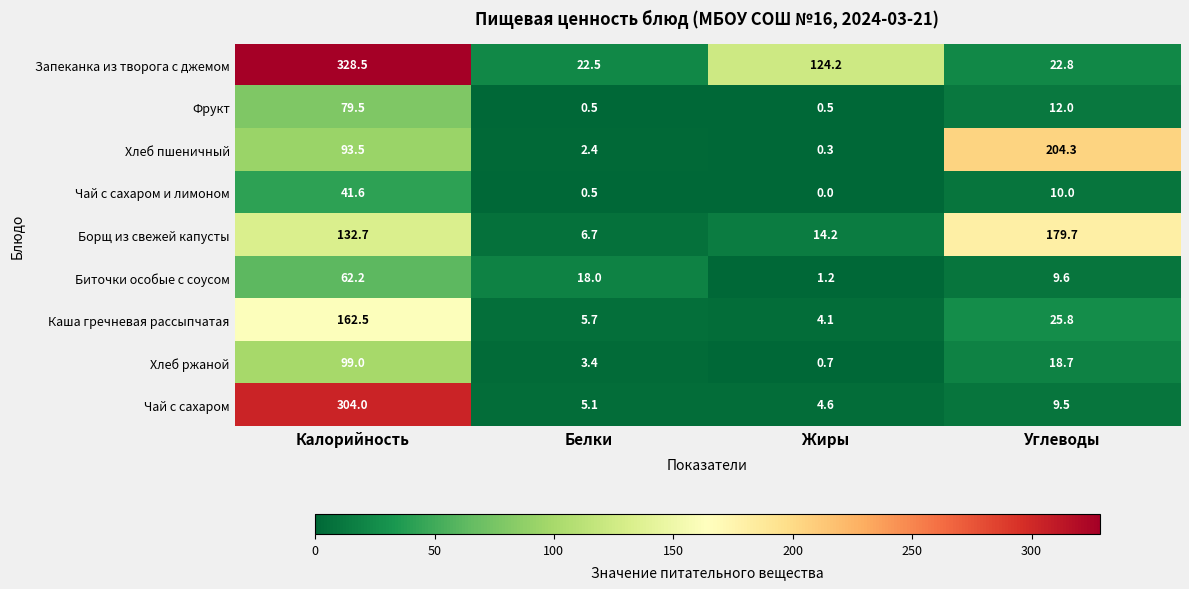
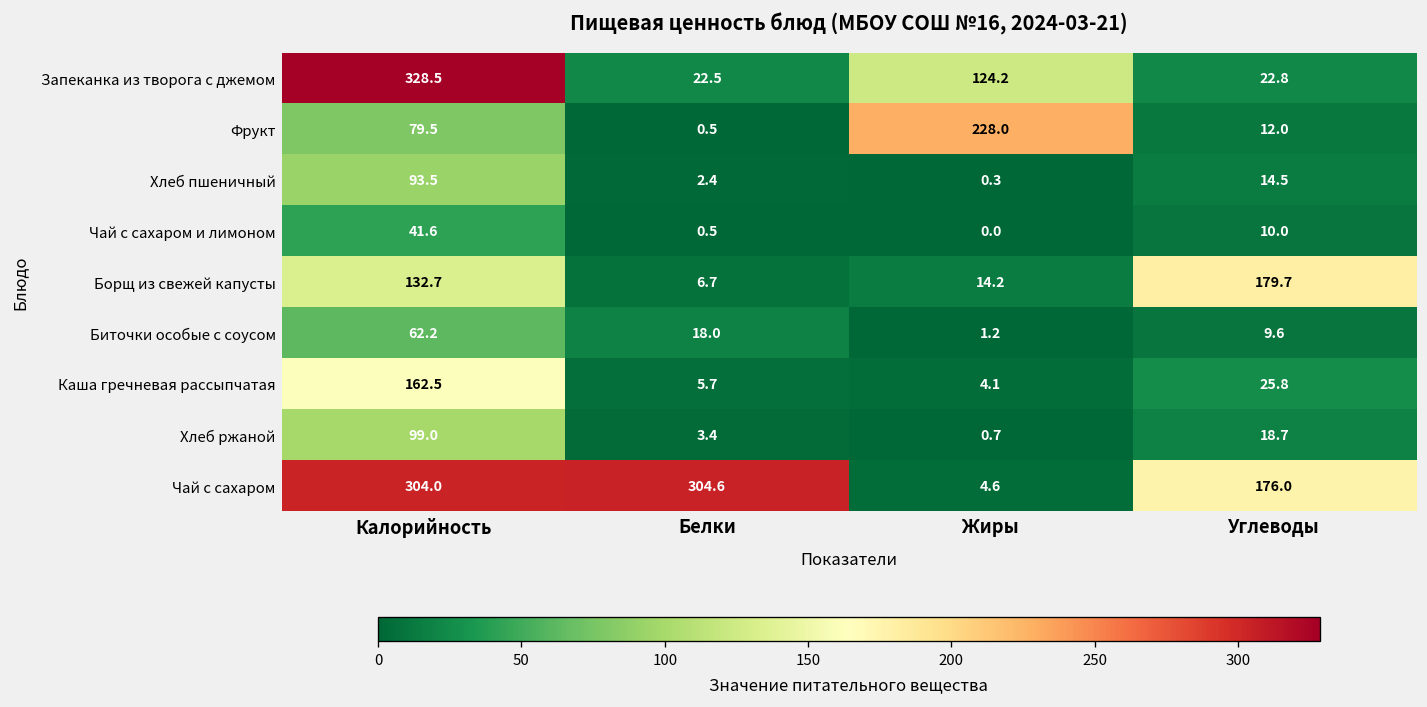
  {
    "Запеканка из творога с джемом": {
      "Калорийность": 328.5,
      "Белки": 22.5,
      "Жиры": 124.2,
      "Углеводы": 22.8
    },
    "Фрукт": {
      "Калорийность": 79.5,
      "Белки": 0.5,
-     "Жиры": 0.5,
+     "Жиры": 228.0,
      "Углеводы": 12.0
    },
    "Хлеб пшеничный": {
      "Калорийность": 93.5,
      "Белки": 2.4,
      "Жиры": 0.3,
-     "Углеводы": 204.3
+     "Углеводы": 14.5
    },
    "Чай с сахаром и лимоном": {
      "Калорийность": 41.6,
      "Белки": 0.5,
      "Жиры": 0.0,
      "Углеводы": 10.0
    },
    "Борщ из свежей капусты": {
      "Калорийность": 132.7,
      "Белки": 6.7,
      "Жиры": 14.2,
      "Углеводы": 179.7
    },
    "Биточки особые с соусом": {
      "Калорийность": 62.2,
      "Белки": 18.0,
      "Жиры": 1.2,
      "Углеводы": 9.6
    },
    "Каша гречневая рассыпчатая": {
      "Калорийность": 162.5,
      "Белки": 5.7,
      "Жиры": 4.1,
      "Углеводы": 25.8
    },
    "Хлеб ржаной": {
      "Калорийность": 99.0,
      "Белки": 3.4,
      "Жиры": 0.7,
      "Углеводы": 18.7
    },
    "Чай с сахаром": {
      "Калорийность": 304.0,
-     "Белки": 5.1,
+     "Белки": 304.6,
      "Жиры": 4.6,
-     "Углеводы": 9.5
+     "Углеводы": 176.0
    }
  }
